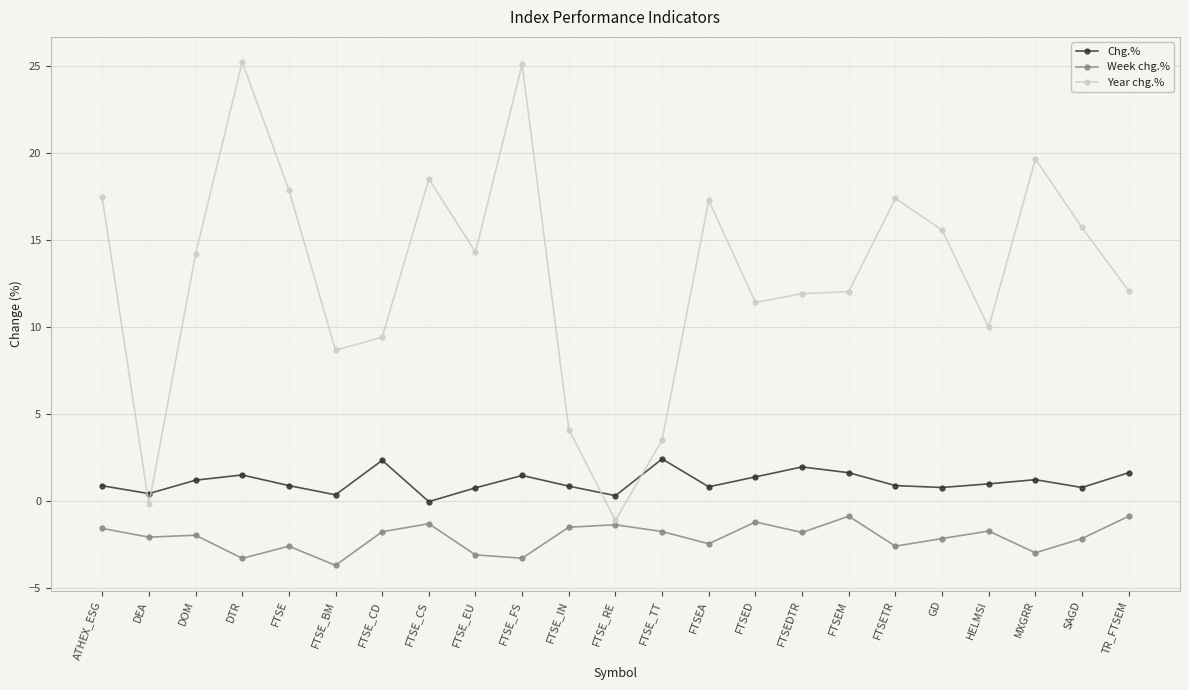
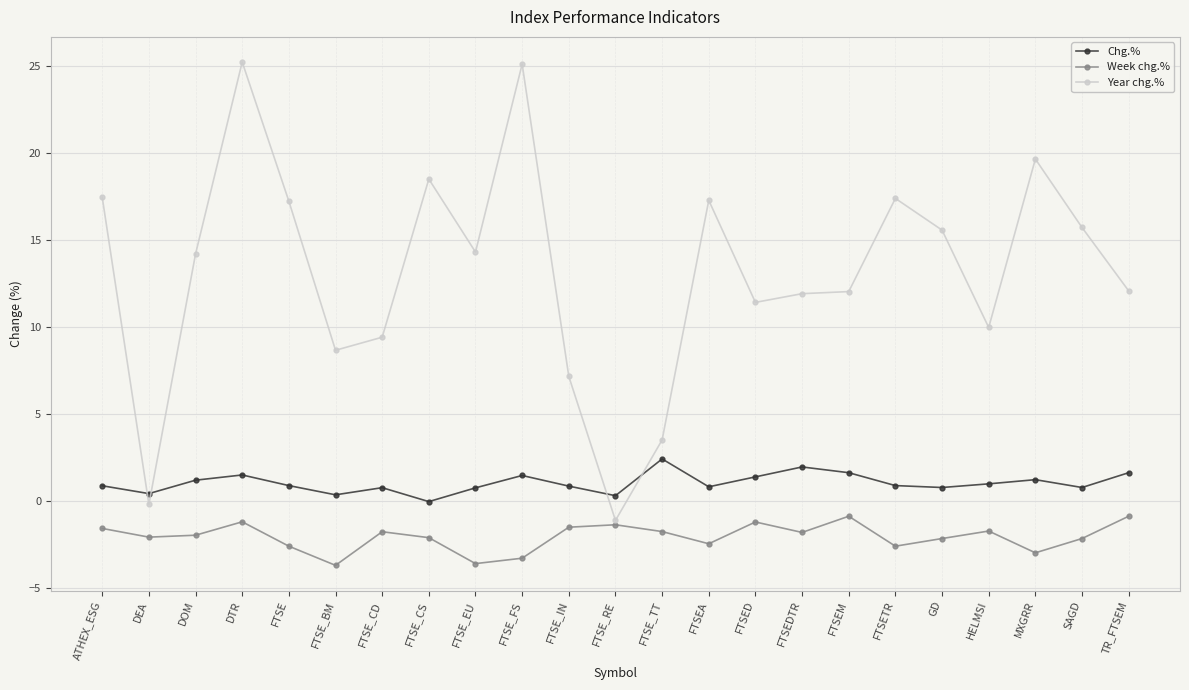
  {
    "Chg.%": {
      "ATHEX_ESG": 0.9,
      "DEA": 0.4,
      "DOM": 1.2,
      "DTR": 1.5,
      "FTSE": 0.9,
      "FTSE_BM": 0.4,
-     "FTSE_CD": 2.3,
+     "FTSE_CD": 0.8,
      "FTSE_CS": 0.0,
      "FTSE_EU": 0.8,
      "FTSE_FS": 1.5,
      "FTSE_IN": 0.9,
      "FTSE_RE": 0.3,
      "FTSE_TT": 2.4,
      "FTSEA": 0.8,
      "FTSED": 1.4,
      "FTSEDTR": 2.0,
      "FTSEM": 1.6,
      "FTSETR": 0.9,
      "GD": 0.8,
      "HELMSI": 1.0,
      "MXGRR": 1.2,
      "SAGD": 0.8,
      "TR_FTSEM": 1.6
    },
    "Week chg.%": {
      "ATHEX_ESG": -1.6,
      "DEA": -2.1,
      "DOM": -2.0,
-     "DTR": -3.3,
+     "DTR": -1.2,
      "FTSE": -2.6,
      "FTSE_BM": -3.7,
      "FTSE_CD": -1.8,
-     "FTSE_CS": -1.3,
-     "FTSE_EU": -3.1,
+     "FTSE_CS": -2.1,
+     "FTSE_EU": -3.6,
      "FTSE_FS": -3.3,
      "FTSE_IN": -1.5,
      "FTSE_RE": -1.4,
      "FTSE_TT": -1.8,
      "FTSEA": -2.5,
      "FTSED": -1.2,
      "FTSEDTR": -1.8,
      "FTSEM": -0.9,
      "FTSETR": -2.6,
      "GD": -2.2,
      "HELMSI": -1.7,
      "MXGRR": -3.0,
      "SAGD": -2.2,
      "TR_FTSEM": -0.9
    },
    "Year chg.%": {
      "ATHEX_ESG": 17.4,
      "DEA": -0.2,
      "DOM": 14.2,
      "DTR": 25.2,
-     "FTSE": 17.9,
+     "FTSE": 17.2,
      "FTSE_BM": 8.7,
      "FTSE_CD": 9.4,
      "FTSE_CS": 18.5,
      "FTSE_EU": 14.3,
      "FTSE_FS": 25.1,
-     "FTSE_IN": 4.1,
+     "FTSE_IN": 7.2,
      "FTSE_RE": -1.1,
      "FTSE_TT": 3.5,
      "FTSEA": 17.3,
      "FTSED": 11.4,
      "FTSEDTR": 11.9,
      "FTSEM": 12.0,
      "FTSETR": 17.4,
      "GD": 15.6,
      "HELMSI": 10.0,
      "MXGRR": 19.6,
      "SAGD": 15.7,
      "TR_FTSEM": 12.1
    }
  }
